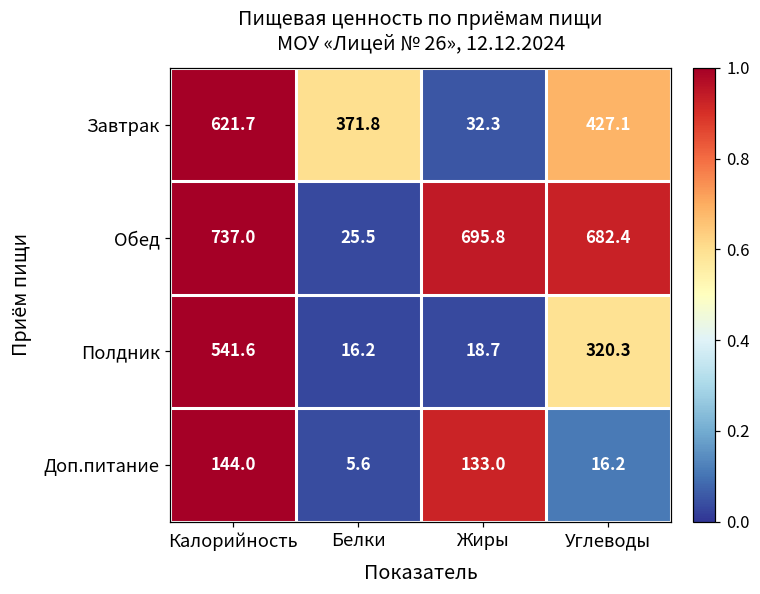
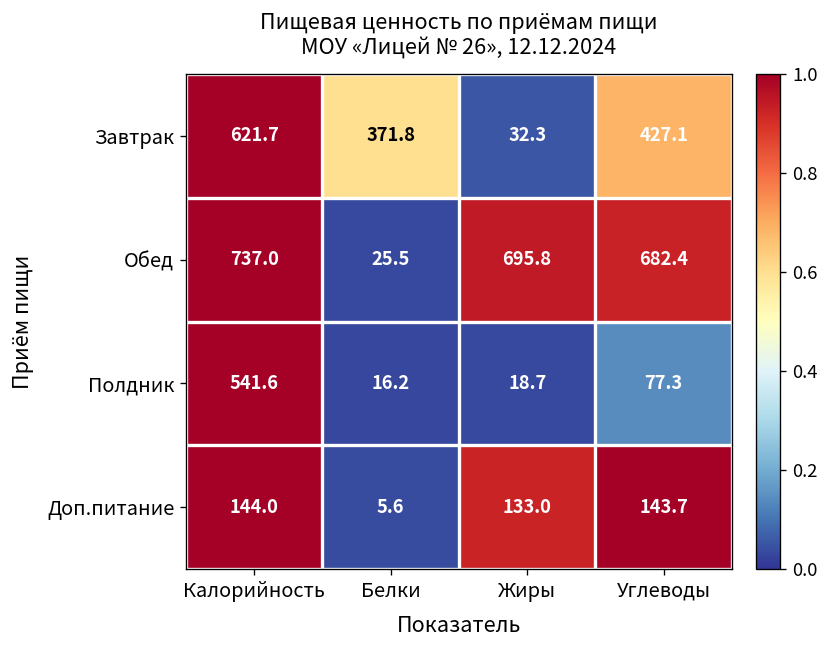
  {
    "Завтрак": {
      "Калорийность": 621.7,
      "Белки": 371.8,
      "Жиры": 32.3,
      "Углеводы": 427.1
    },
    "Обед": {
      "Калорийность": 737.0,
      "Белки": 25.5,
      "Жиры": 695.8,
      "Углеводы": 682.4
    },
    "Полдник": {
      "Калорийность": 541.6,
      "Белки": 16.2,
      "Жиры": 18.7,
-     "Углеводы": 320.3
+     "Углеводы": 77.3
    },
    "Доп.питание": {
      "Калорийность": 144.0,
      "Белки": 5.6,
      "Жиры": 133.0,
-     "Углеводы": 16.2
+     "Углеводы": 143.7
    }
  }
